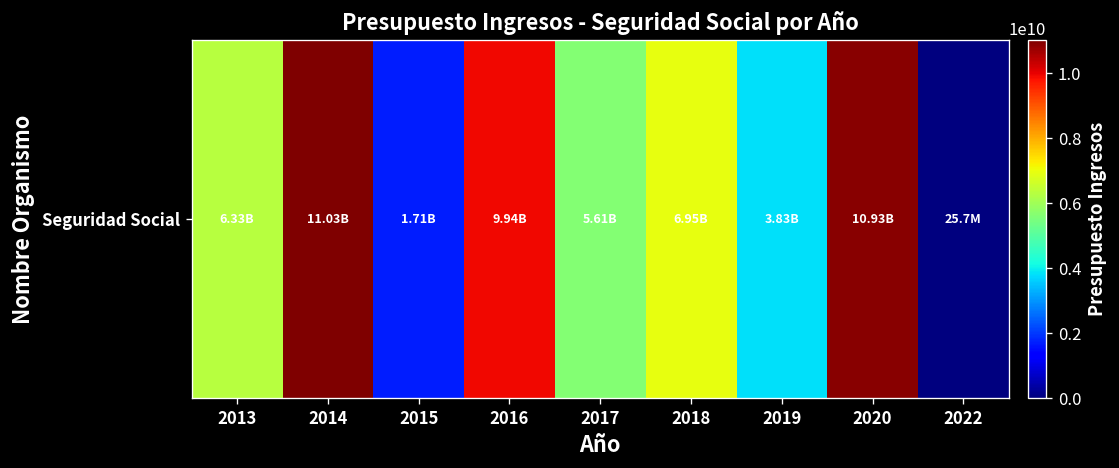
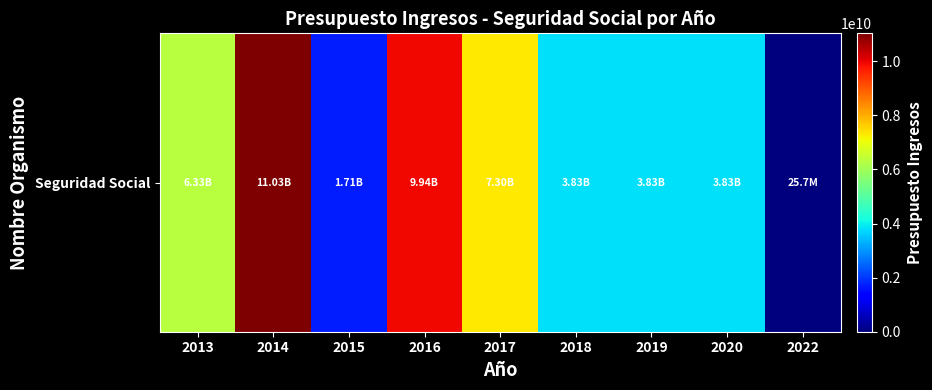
  {
    "Seguridad Social": {
      "2013": "6.33B",
      "2014": "11.03B",
      "2015": "1.71B",
      "2016": "9.94B",
-     "2017": "5.61B",
-     "2018": "6.95B",
+     "2017": "7.30B",
+     "2018": "3.83B",
      "2019": "3.83B",
-     "2020": "10.93B",
+     "2020": "3.83B",
      "2022": "25.7M"
    }
  }
